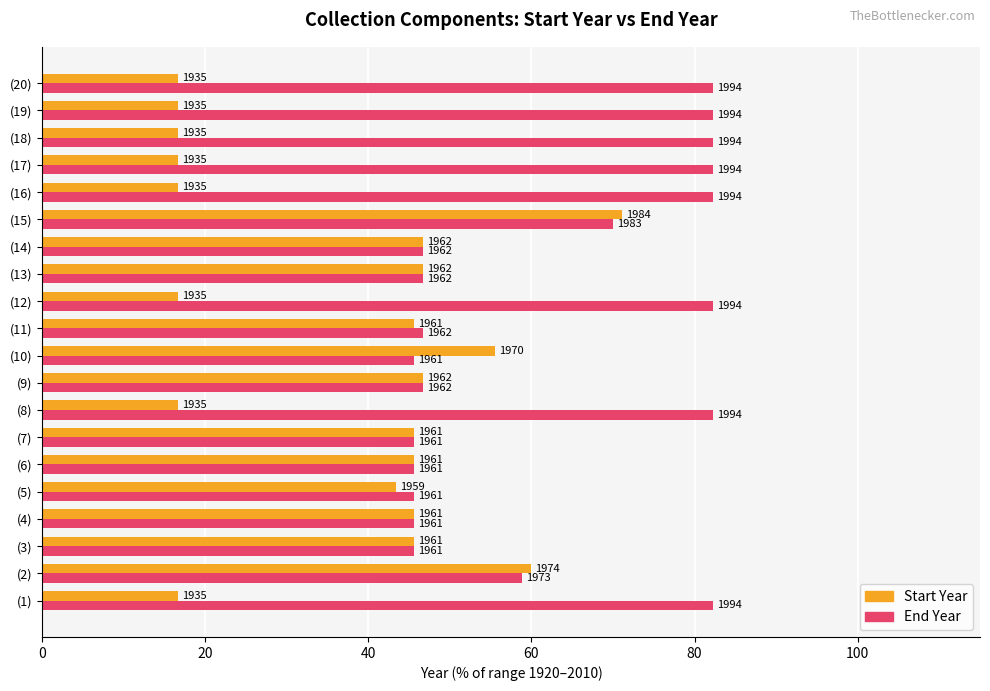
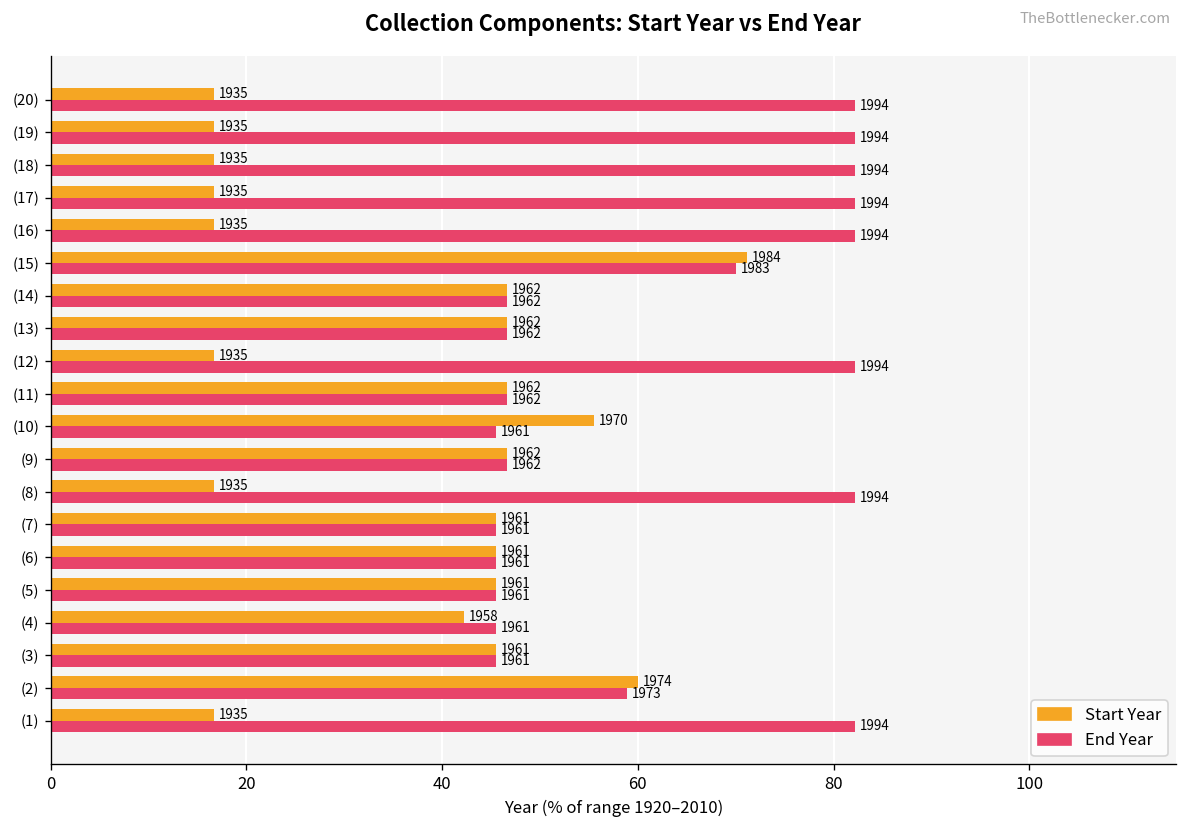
  {
    "Start Year": {
-     "(11)": 1961,
-     "(5)": 1959,
-     "(4)": 1961
+     "(11)": 1962,
+     "(5)": 1961,
+     "(4)": 1958
    }
  }
